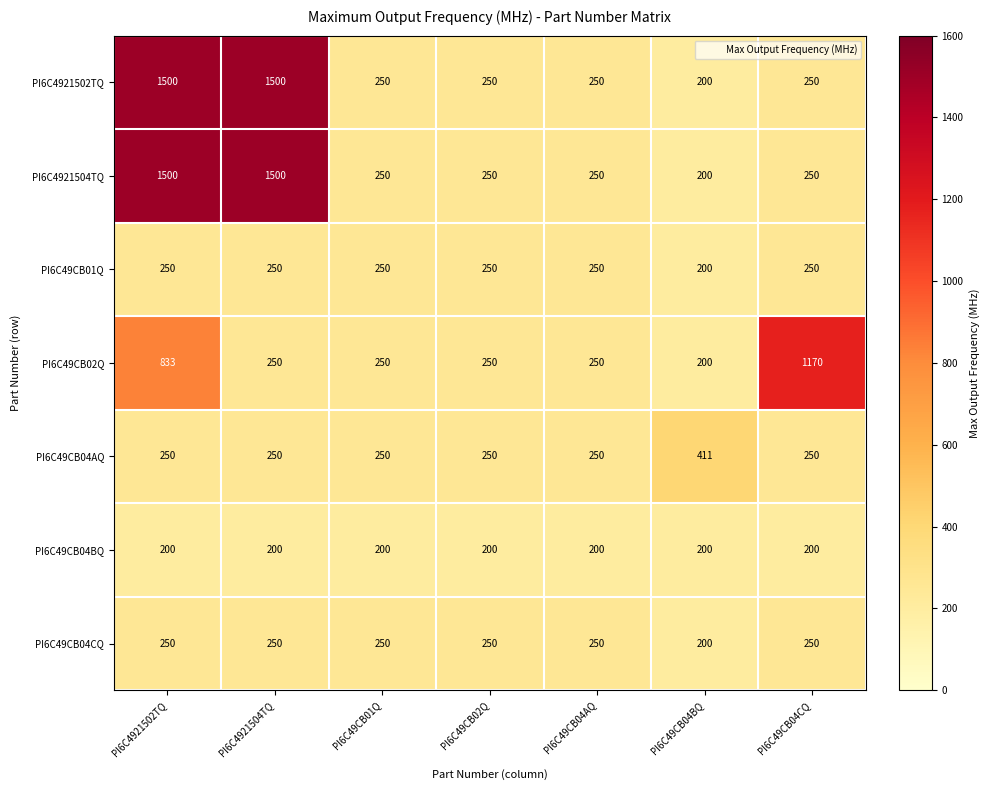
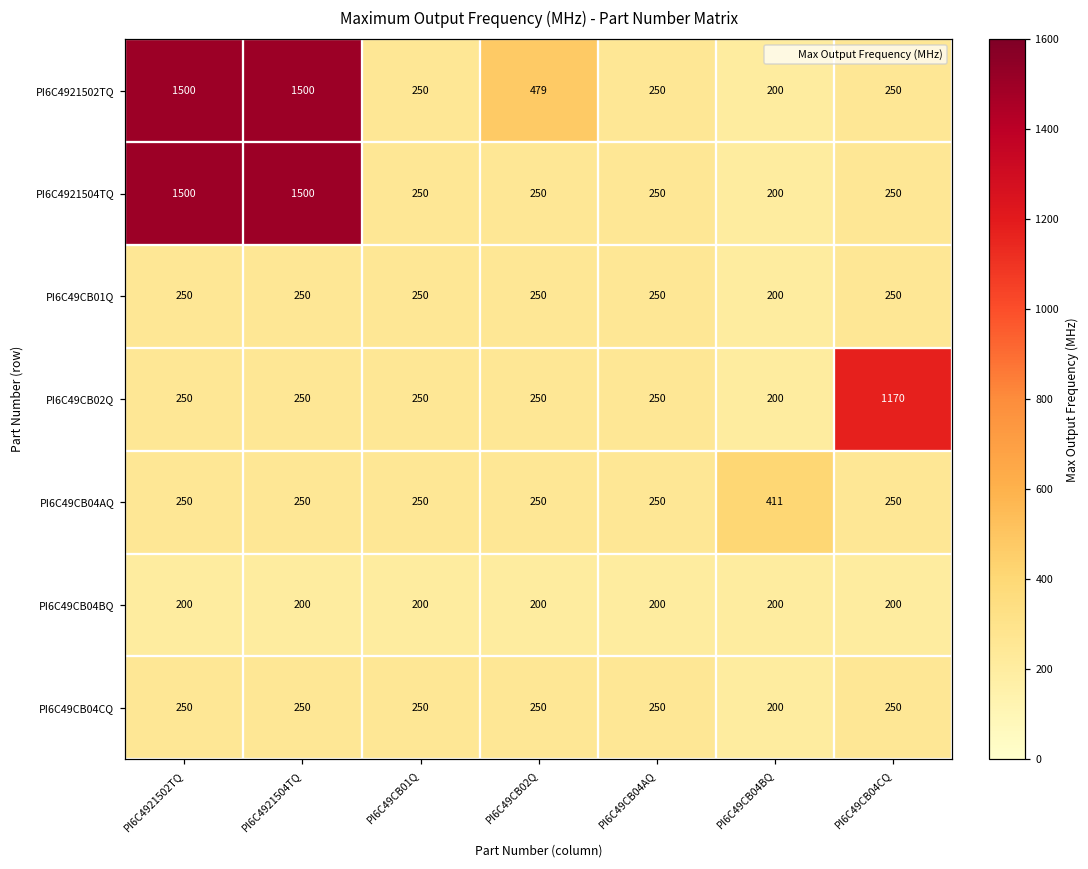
  {
    "PI6C4921502TQ": {
      "PI6C4921502TQ": 1500,
      "PI6C4921504TQ": 1500,
      "PI6C49CB01Q": 250,
-     "PI6C49CB02Q": 250,
+     "PI6C49CB02Q": 479,
      "PI6C49CB04AQ": 250,
      "PI6C49CB04BQ": 200,
      "PI6C49CB04CQ": 250
    },
    "PI6C4921504TQ": {
      "PI6C4921502TQ": 1500,
      "PI6C4921504TQ": 1500,
      "PI6C49CB01Q": 250,
      "PI6C49CB02Q": 250,
      "PI6C49CB04AQ": 250,
      "PI6C49CB04BQ": 200,
      "PI6C49CB04CQ": 250
    },
    "PI6C49CB01Q": {
      "PI6C4921502TQ": 250,
      "PI6C4921504TQ": 250,
      "PI6C49CB01Q": 250,
      "PI6C49CB02Q": 250,
      "PI6C49CB04AQ": 250,
      "PI6C49CB04BQ": 200,
      "PI6C49CB04CQ": 250
    },
    "PI6C49CB02Q": {
-     "PI6C4921502TQ": 833,
+     "PI6C4921502TQ": 250,
      "PI6C4921504TQ": 250,
      "PI6C49CB01Q": 250,
      "PI6C49CB02Q": 250,
      "PI6C49CB04AQ": 250,
      "PI6C49CB04BQ": 200,
      "PI6C49CB04CQ": 1170
    },
    "PI6C49CB04AQ": {
      "PI6C4921502TQ": 250,
      "PI6C4921504TQ": 250,
      "PI6C49CB01Q": 250,
      "PI6C49CB02Q": 250,
      "PI6C49CB04AQ": 250,
      "PI6C49CB04BQ": 411,
      "PI6C49CB04CQ": 250
    },
    "PI6C49CB04BQ": {
      "PI6C4921502TQ": 200,
      "PI6C4921504TQ": 200,
      "PI6C49CB01Q": 200,
      "PI6C49CB02Q": 200,
      "PI6C49CB04AQ": 200,
      "PI6C49CB04BQ": 200,
      "PI6C49CB04CQ": 200
    },
    "PI6C49CB04CQ": {
      "PI6C4921502TQ": 250,
      "PI6C4921504TQ": 250,
      "PI6C49CB01Q": 250,
      "PI6C49CB02Q": 250,
      "PI6C49CB04AQ": 250,
      "PI6C49CB04BQ": 200,
      "PI6C49CB04CQ": 250
    }
  }
